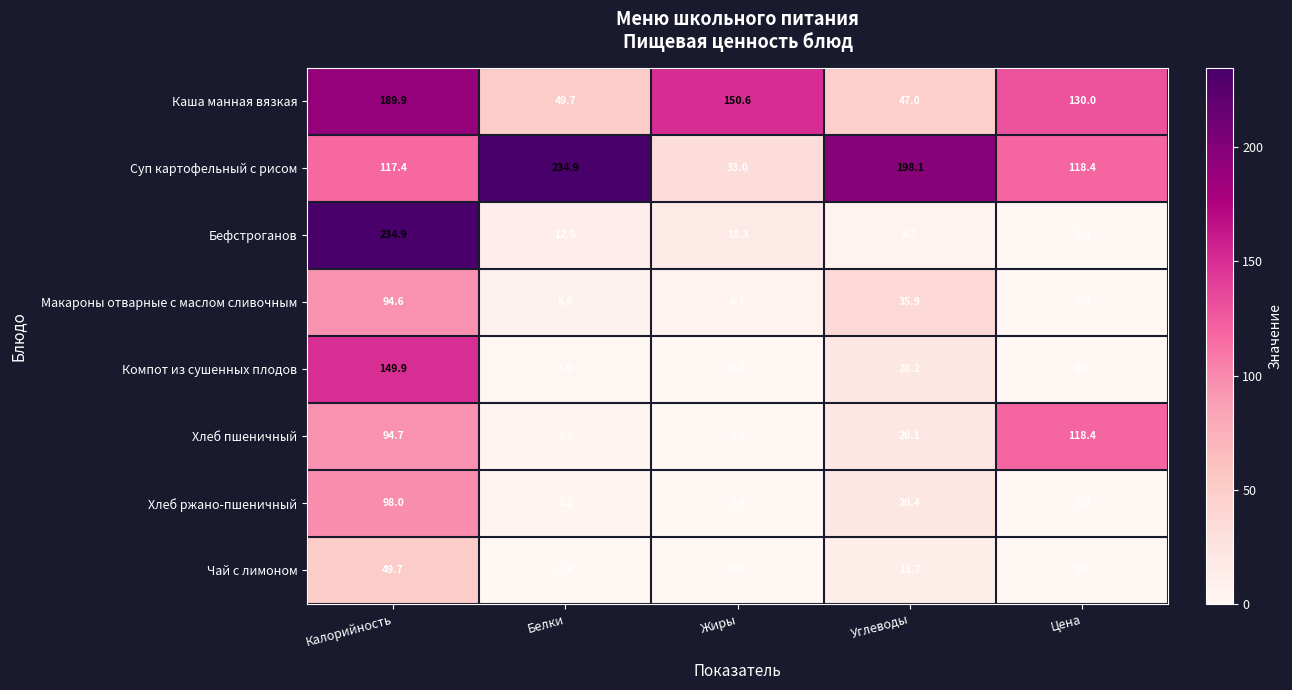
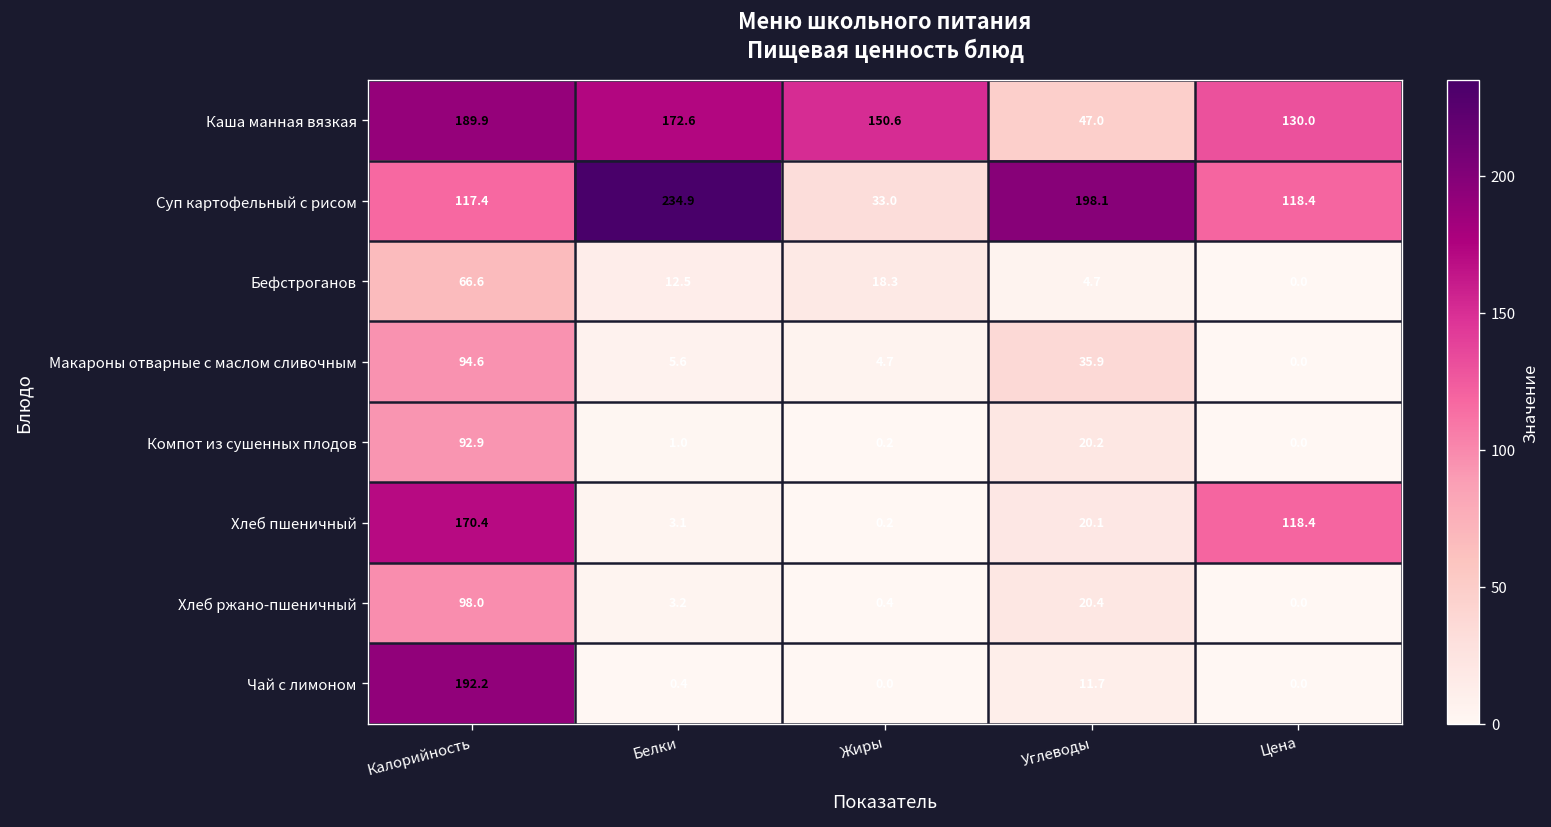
  {
    "Каша манная вязкая": {
      "Калорийность": 189.9,
-     "Белки": 49.7,
+     "Белки": 172.6,
      "Жиры": 150.6,
      "Углеводы": 47.0,
      "Цена": 130.0
    },
    "Суп картофельный с рисом": {
      "Калорийность": 117.4,
      "Белки": 234.9,
      "Углеводы": 198.1,
      "Цена": 118.4
    },
    "Бефстроганов": {
-     "Калорийность": 234.9
+     "Калорийность": 66.6
    },
    "Макароны отварные с маслом сливочным": {
      "Калорийность": 94.6
    },
    "Компот из сушенных плодов": {
-     "Калорийность": 149.9
+     "Калорийность": 92.9
    },
    "Хлеб пшеничный": {
-     "Калорийность": 94.7,
+     "Калорийность": 170.4,
      "Цена": 118.4
    },
    "Хлеб ржано-пшеничный": {
      "Калорийность": 98.0
    },
    "Чай с лимоном": {
-     "Калорийность": 49.7
+     "Калорийность": 192.2
    }
  }
